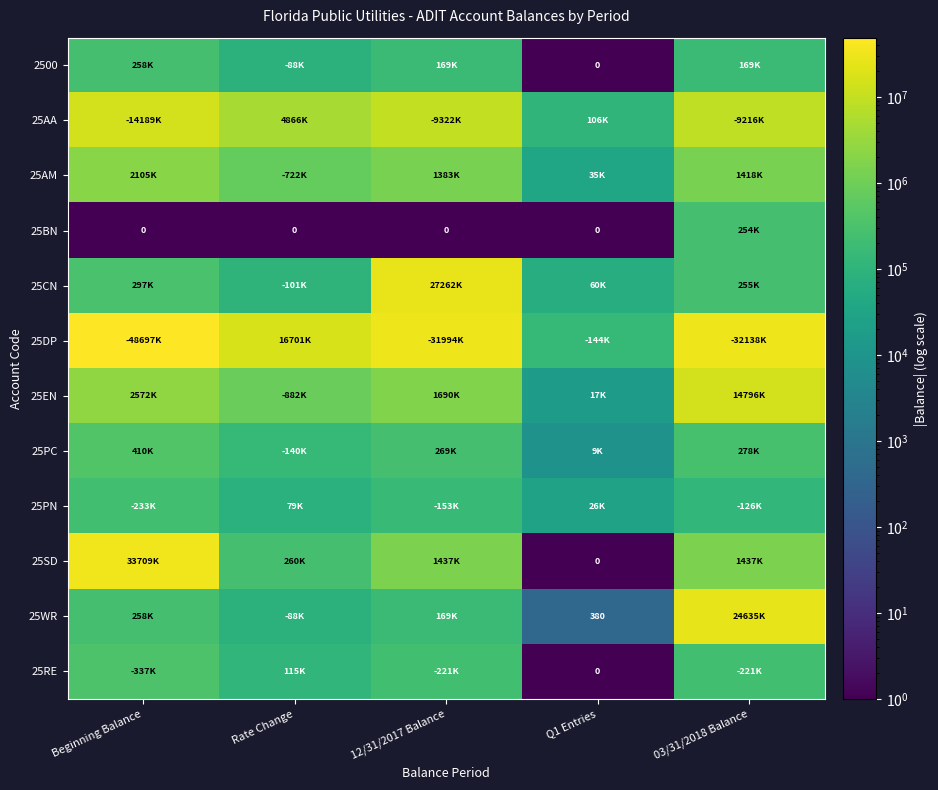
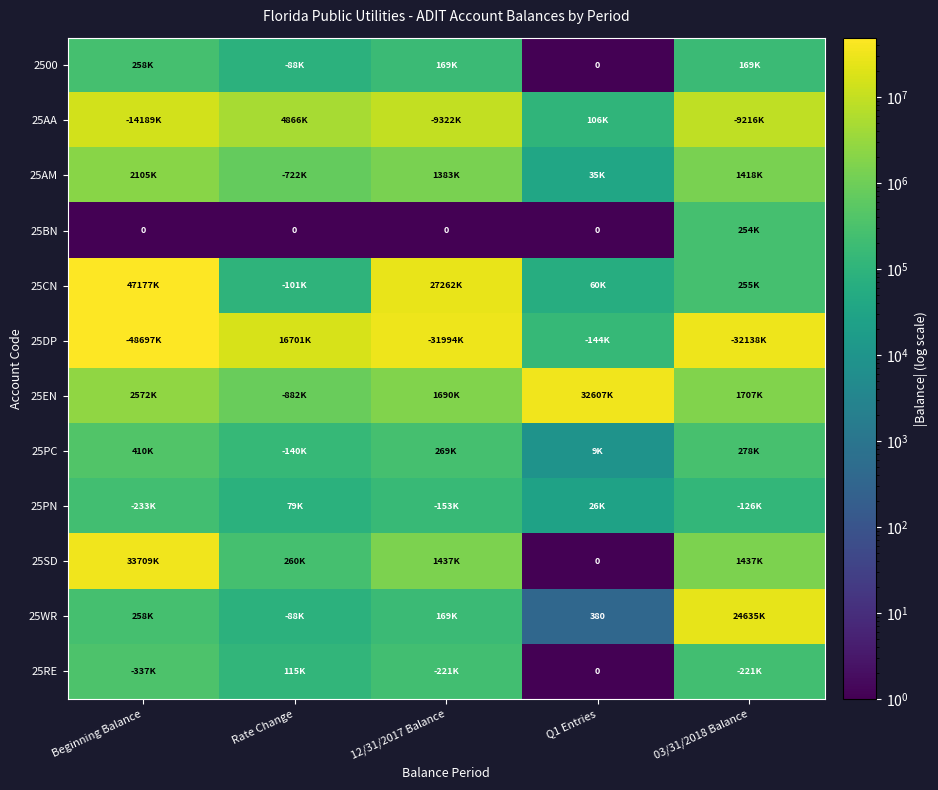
  {
    "2500": {
      "Beginning Balance": "258K",
      "Rate Change": "-88K",
      "12/31/2017 Balance": "169K",
      "Q1 Entries": "0",
      "03/31/2018 Balance": "169K"
    },
    "25AA": {
      "Beginning Balance": "-14189K",
      "Rate Change": "4866K",
      "12/31/2017 Balance": "-9322K",
      "Q1 Entries": "106K",
      "03/31/2018 Balance": "-9216K"
    },
    "25AM": {
      "Beginning Balance": "2105K",
      "Rate Change": "-722K",
      "12/31/2017 Balance": "1383K",
      "Q1 Entries": "35K",
      "03/31/2018 Balance": "1418K"
    },
    "25BN": {
      "Beginning Balance": "0",
      "Rate Change": "0",
      "12/31/2017 Balance": "0",
      "Q1 Entries": "0",
      "03/31/2018 Balance": "254K"
    },
    "25CN": {
-     "Beginning Balance": "297K",
+     "Beginning Balance": "47177K",
      "Rate Change": "-101K",
      "12/31/2017 Balance": "27262K",
      "Q1 Entries": "60K",
      "03/31/2018 Balance": "255K"
    },
    "25DP": {
      "Beginning Balance": "-48697K",
      "Rate Change": "16701K",
      "12/31/2017 Balance": "-31994K",
      "Q1 Entries": "-144K",
      "03/31/2018 Balance": "-32138K"
    },
    "25EN": {
      "Beginning Balance": "2572K",
      "Rate Change": "-882K",
      "12/31/2017 Balance": "1690K",
-     "Q1 Entries": "17K",
-     "03/31/2018 Balance": "14796K"
+     "Q1 Entries": "32607K",
+     "03/31/2018 Balance": "1707K"
    },
    "25PC": {
      "Beginning Balance": "410K",
      "Rate Change": "-140K",
      "12/31/2017 Balance": "269K",
      "Q1 Entries": "9K",
      "03/31/2018 Balance": "278K"
    },
    "25PN": {
      "Beginning Balance": "-233K",
      "Rate Change": "79K",
      "12/31/2017 Balance": "-153K",
      "Q1 Entries": "26K",
      "03/31/2018 Balance": "-126K"
    },
    "25SD": {
      "Beginning Balance": "33709K",
      "Rate Change": "260K",
      "12/31/2017 Balance": "1437K",
      "Q1 Entries": "0",
      "03/31/2018 Balance": "1437K"
    },
    "25WR": {
      "Beginning Balance": "258K",
      "Rate Change": "-88K",
      "12/31/2017 Balance": "169K",
      "Q1 Entries": "380",
      "03/31/2018 Balance": "24635K"
    },
    "25RE": {
      "Beginning Balance": "-337K",
      "Rate Change": "115K",
      "12/31/2017 Balance": "-221K",
      "Q1 Entries": "0",
      "03/31/2018 Balance": "-221K"
    }
  }
